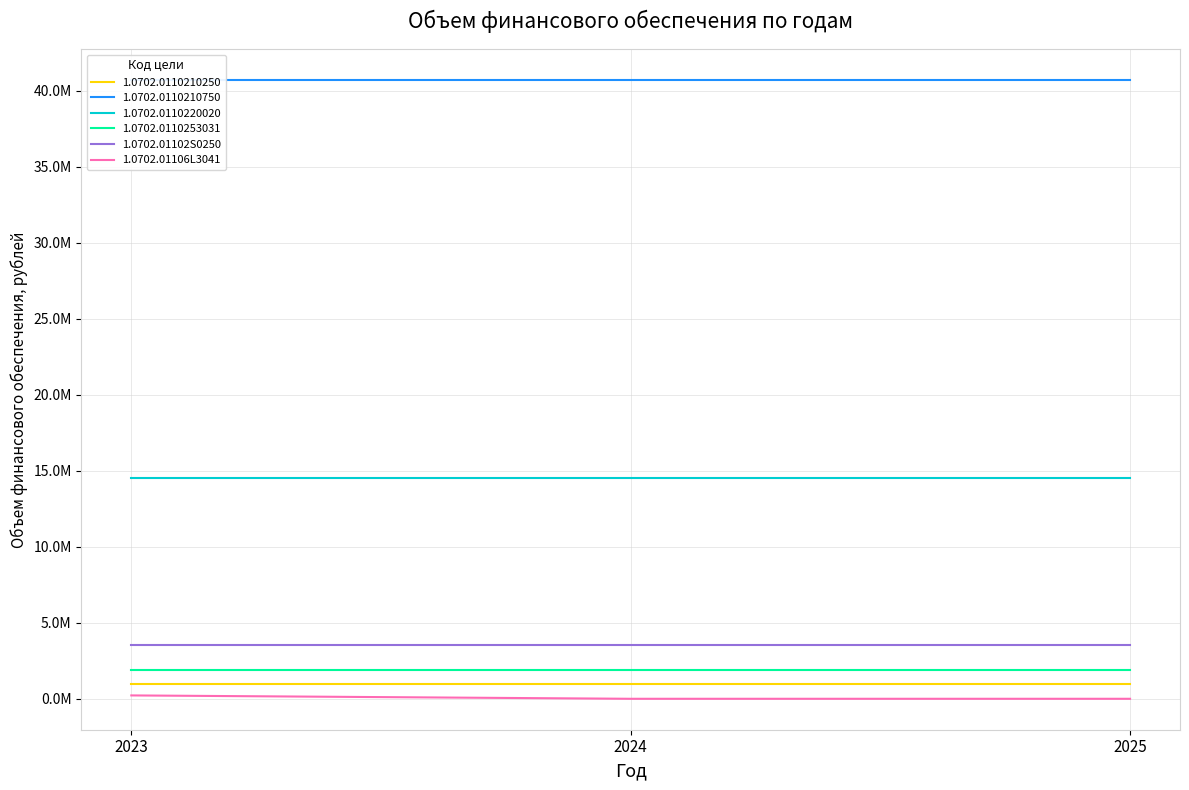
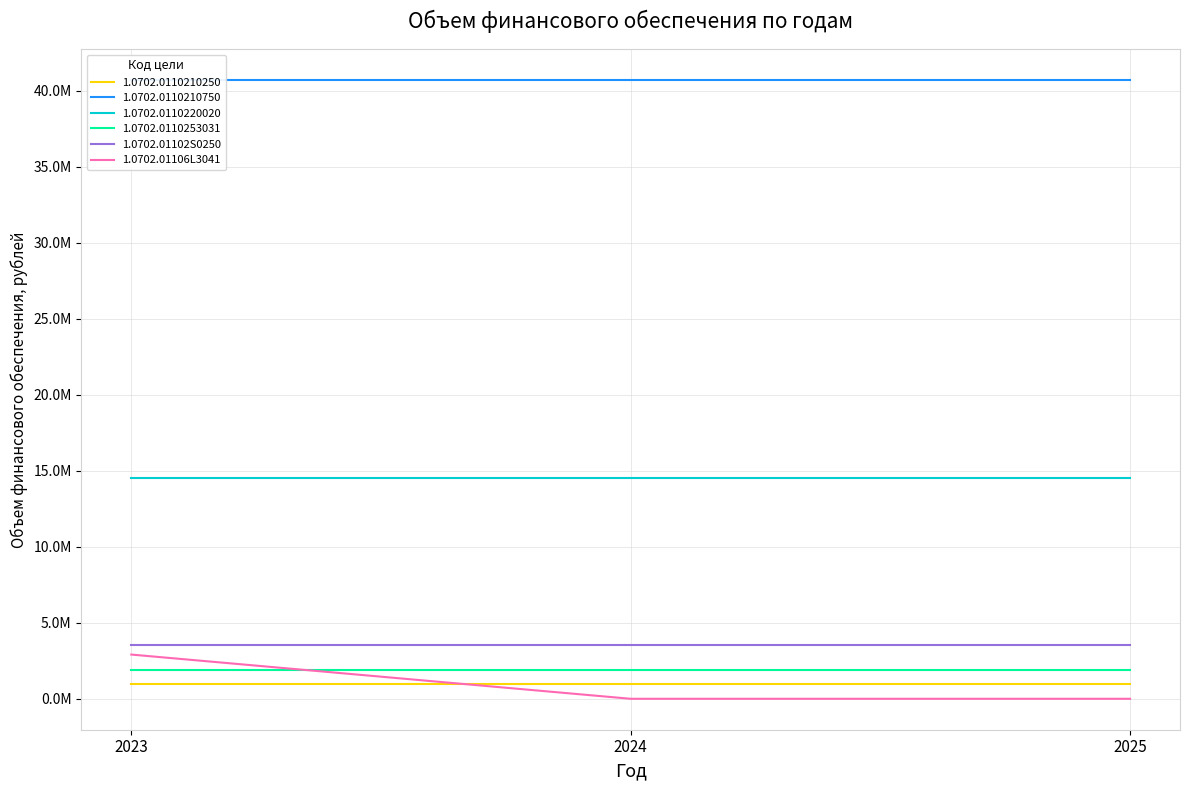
  {
    "1.0702.0110210250": {
      "2023": 1000000,
      "2024": 1000000,
      "2025": 1000000
    },
    "1.0702.0110210750": {
      "2024": 40700000,
      "2025": 40700000
    },
    "1.0702.0110220020": {
      "2023": 14600000,
      "2024": 14600000,
      "2025": 14600000
    },
    "1.0702.0110253031": {
      "2023": 1900000,
      "2024": 1900000,
      "2025": 1900000
    },
    "1.0702.01102S0250": {
      "2023": 3500000,
      "2024": 3500000,
      "2025": 3500000
    },
    "1.0702.01106L3041": {
-     "2023": 200000,
+     "2023": 2900000,
      "2024": 0,
      "2025": 0
    }
  }
